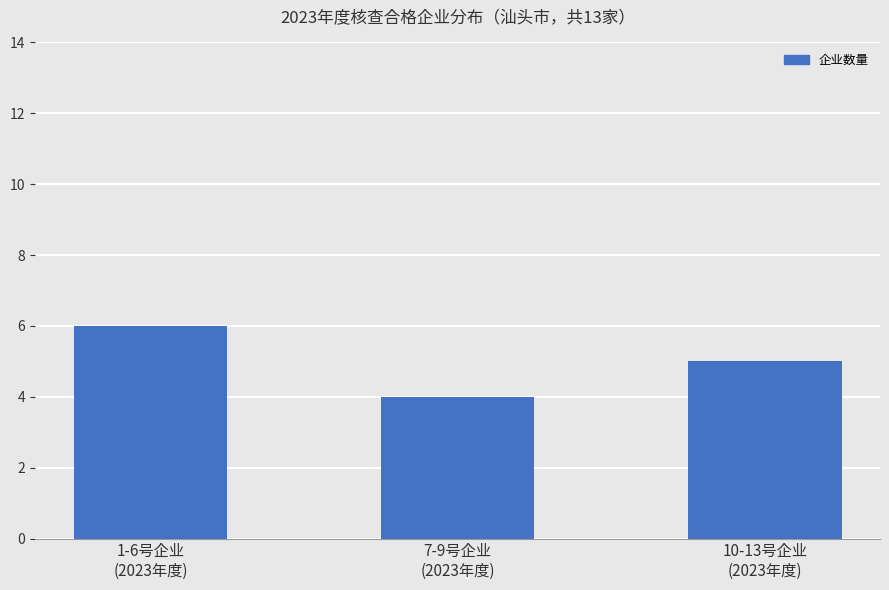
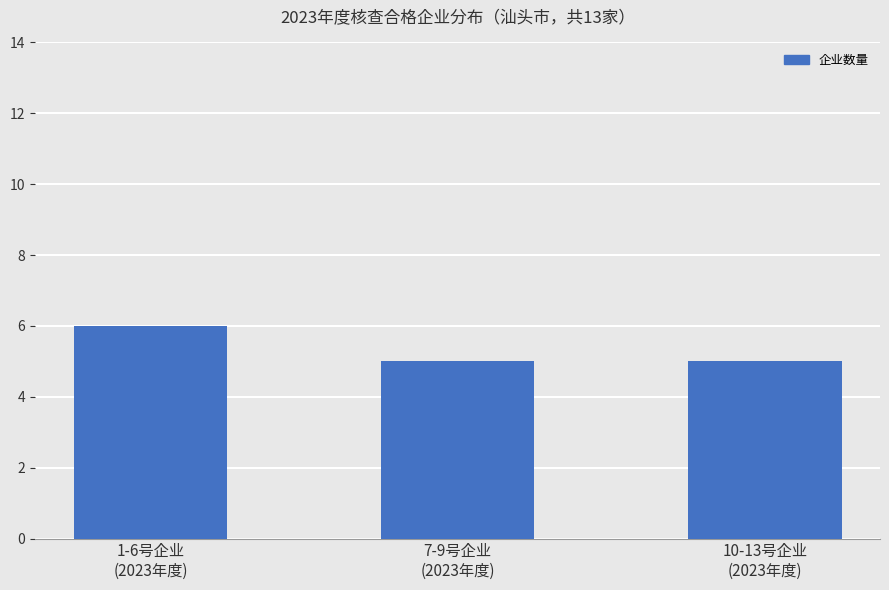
  {
    "1-6号企业 (2023年度)": 6,
-   "7-9号企业 (2023年度)": 4,
+   "7-9号企业 (2023年度)": 5,
    "10-13号企业 (2023年度)": 5
  }
